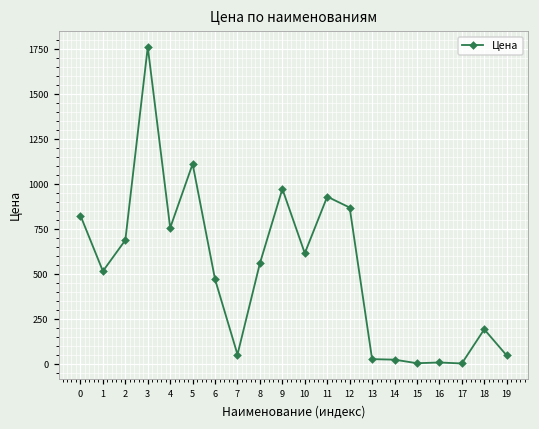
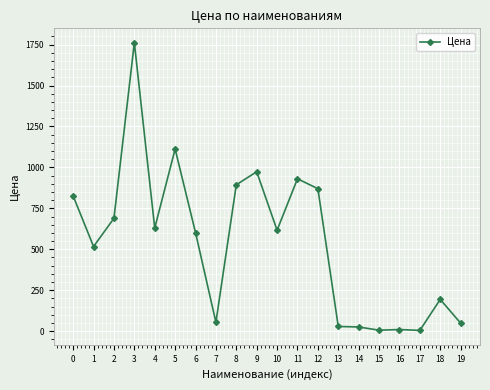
  {
    "0": 830,
    "1": 520,
    "2": 690,
    "3": 1760,
-   "4": 760,
+   "4": 630,
    "5": 1110,
-   "6": 470,
+   "6": 600,
    "7": 50,
-   "8": 560,
+   "8": 890,
    "9": 970,
    "10": 620,
    "11": 930,
    "12": 870,
    "13": 30,
    "14": 30,
    "15": 10,
    "16": 10,
    "17": 0,
    "18": 190,
    "19": 50
  }
